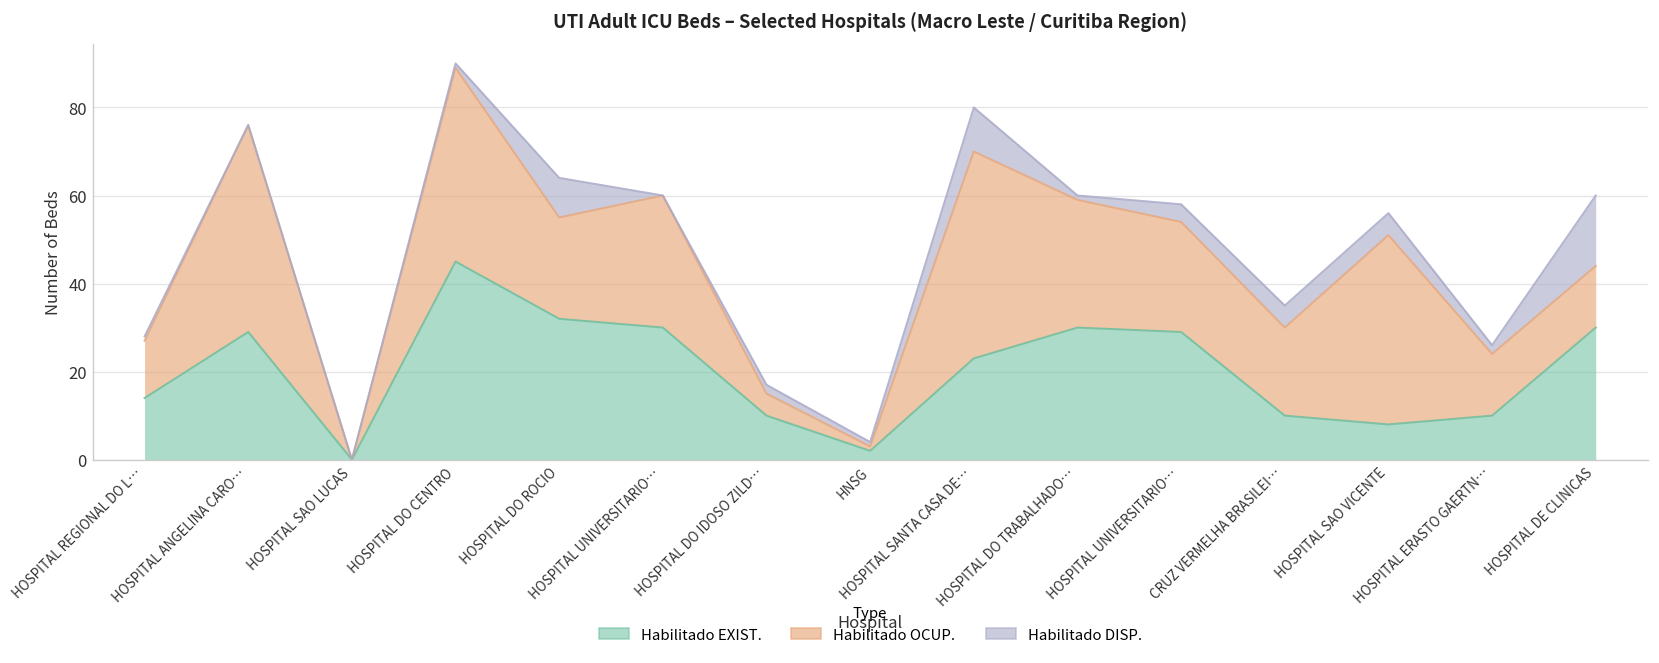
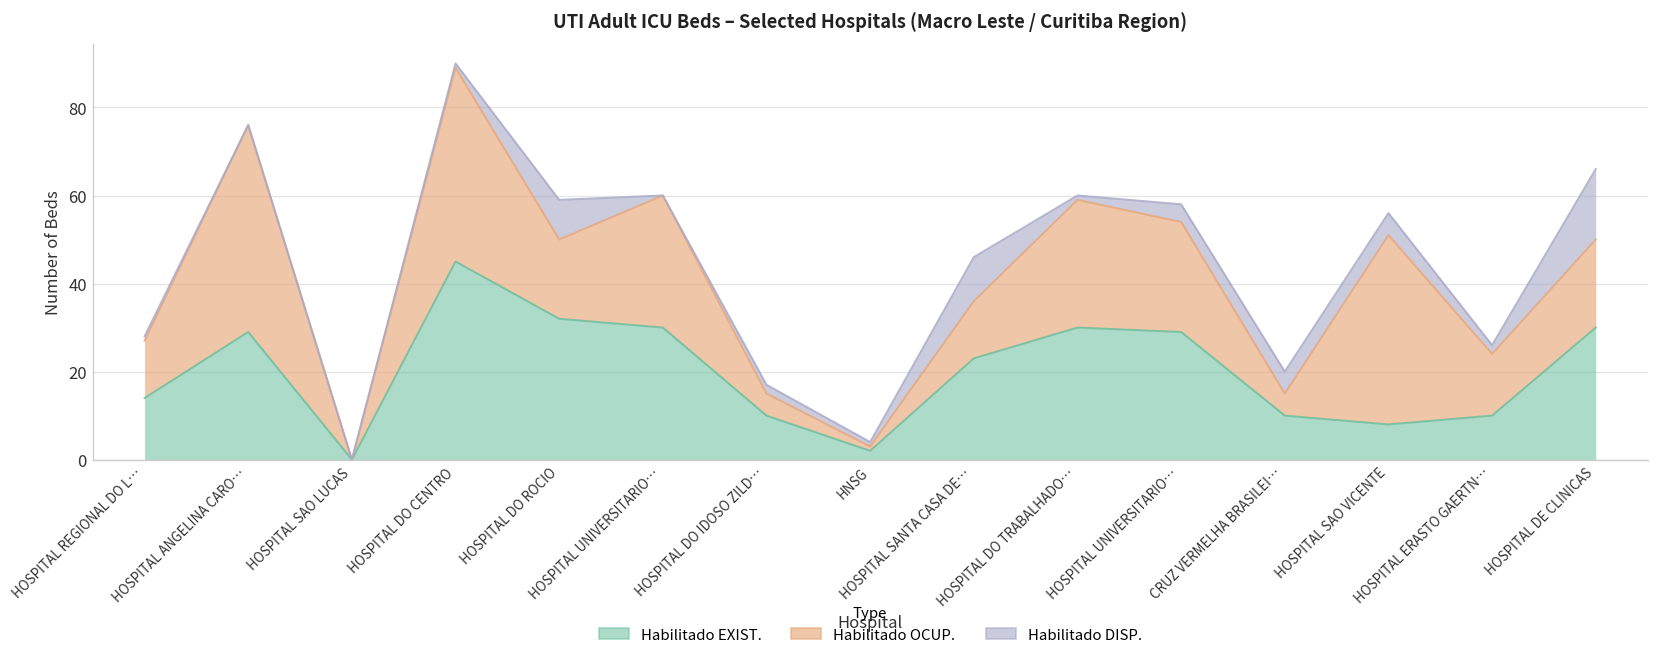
  {
    "Habilitado OCUP.": {
      "HOSPITAL REGIONAL DO L…": 13,
      "HOSPITAL DO CENTRO": 44,
-     "HOSPITAL DO ROCIO": 23,
+     "HOSPITAL DO ROCIO": 18,
      "HOSPITAL DO IDOSO ZILD…": 5,
      "HNSG": 1,
-     "HOSPITAL SANTA CASA DE…": 47,
+     "HOSPITAL SANTA CASA DE…": 13,
      "HOSPITAL DO TRABALHADO…": 29,
-     "CRUZ VERMELHA BRASILEI…": 20,
+     "CRUZ VERMELHA BRASILEI…": 5,
      "HOSPITAL SAO VICENTE": 43,
      "HOSPITAL ERASTO GAERTN…": 14,
-     "HOSPITAL DE CLINICAS": 14
+     "HOSPITAL DE CLINICAS": 20
    }
  }
